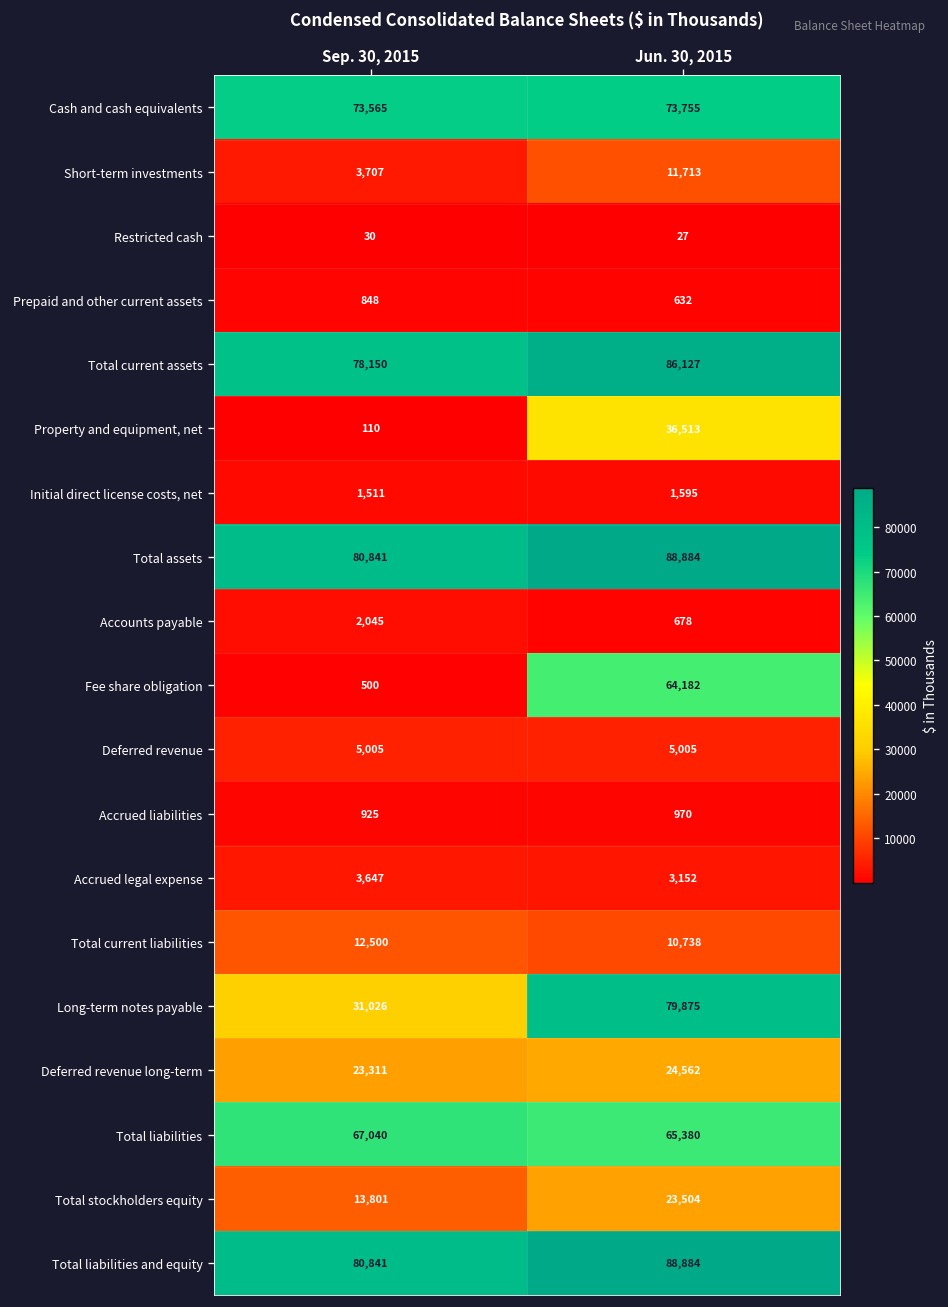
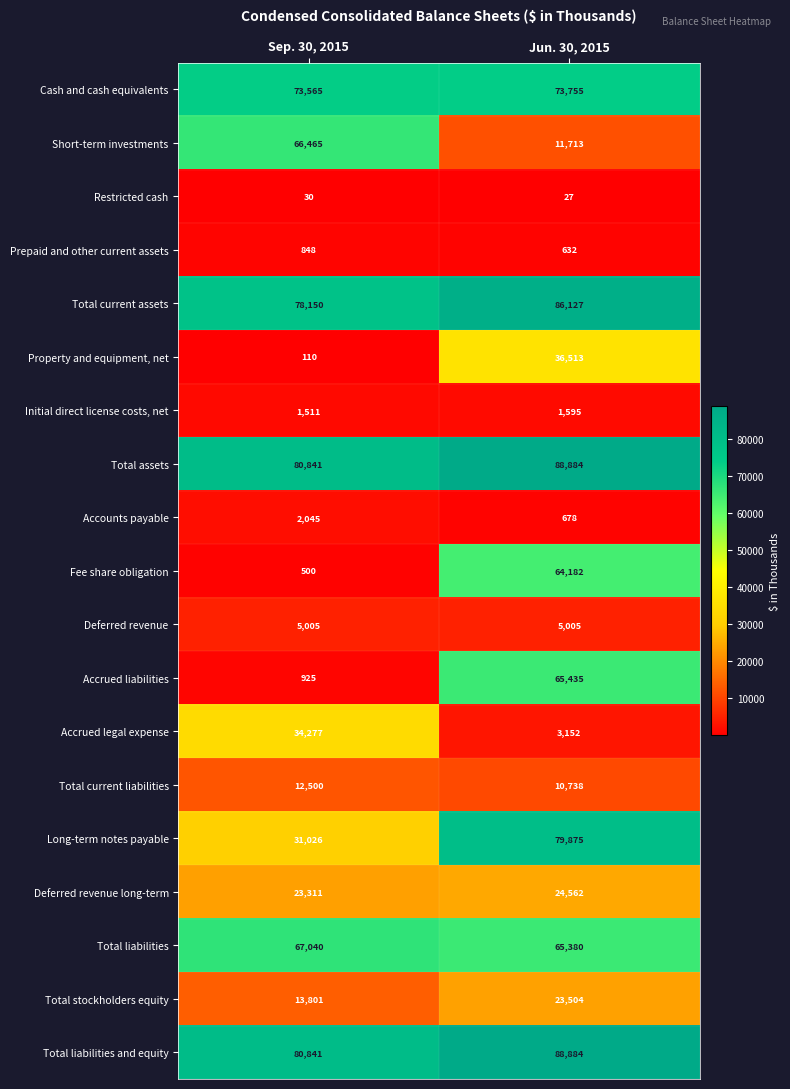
  {
    "Cash and cash equivalents": {
      "Sep. 30, 2015": "73,565",
      "Jun. 30, 2015": "73,755"
    },
    "Short-term investments": {
-     "Sep. 30, 2015": "3,707",
+     "Sep. 30, 2015": "66,465",
      "Jun. 30, 2015": "11,713"
    },
    "Restricted cash": {
      "Sep. 30, 2015": "30",
      "Jun. 30, 2015": "27"
    },
    "Prepaid and other current assets": {
      "Sep. 30, 2015": "848",
      "Jun. 30, 2015": "632"
    },
    "Total current assets": {
      "Sep. 30, 2015": "78,150",
      "Jun. 30, 2015": "86,127"
    },
    "Property and equipment, net": {
      "Sep. 30, 2015": "110",
      "Jun. 30, 2015": "36,513"
    },
    "Initial direct license costs, net": {
      "Sep. 30, 2015": "1,511",
      "Jun. 30, 2015": "1,595"
    },
    "Total assets": {
      "Sep. 30, 2015": "80,841",
      "Jun. 30, 2015": "88,884"
    },
    "Accounts payable": {
      "Sep. 30, 2015": "2,045",
      "Jun. 30, 2015": "678"
    },
    "Fee share obligation": {
      "Sep. 30, 2015": "500",
      "Jun. 30, 2015": "64,182"
    },
    "Deferred revenue": {
      "Sep. 30, 2015": "5,005",
      "Jun. 30, 2015": "5,005"
    },
    "Accrued liabilities": {
      "Sep. 30, 2015": "925",
-     "Jun. 30, 2015": "970"
+     "Jun. 30, 2015": "65,435"
    },
    "Accrued legal expense": {
-     "Sep. 30, 2015": "3,647",
+     "Sep. 30, 2015": "34,277",
      "Jun. 30, 2015": "3,152"
    },
    "Total current liabilities": {
      "Sep. 30, 2015": "12,500",
      "Jun. 30, 2015": "10,738"
    },
    "Long-term notes payable": {
      "Sep. 30, 2015": "31,026",
      "Jun. 30, 2015": "79,875"
    },
    "Deferred revenue long-term": {
      "Sep. 30, 2015": "23,311",
      "Jun. 30, 2015": "24,562"
    },
    "Total liabilities": {
      "Sep. 30, 2015": "67,040",
      "Jun. 30, 2015": "65,380"
    },
    "Total stockholders equity": {
      "Sep. 30, 2015": "13,801",
      "Jun. 30, 2015": "23,504"
    },
    "Total liabilities and equity": {
      "Sep. 30, 2015": "80,841",
      "Jun. 30, 2015": "88,884"
    }
  }
